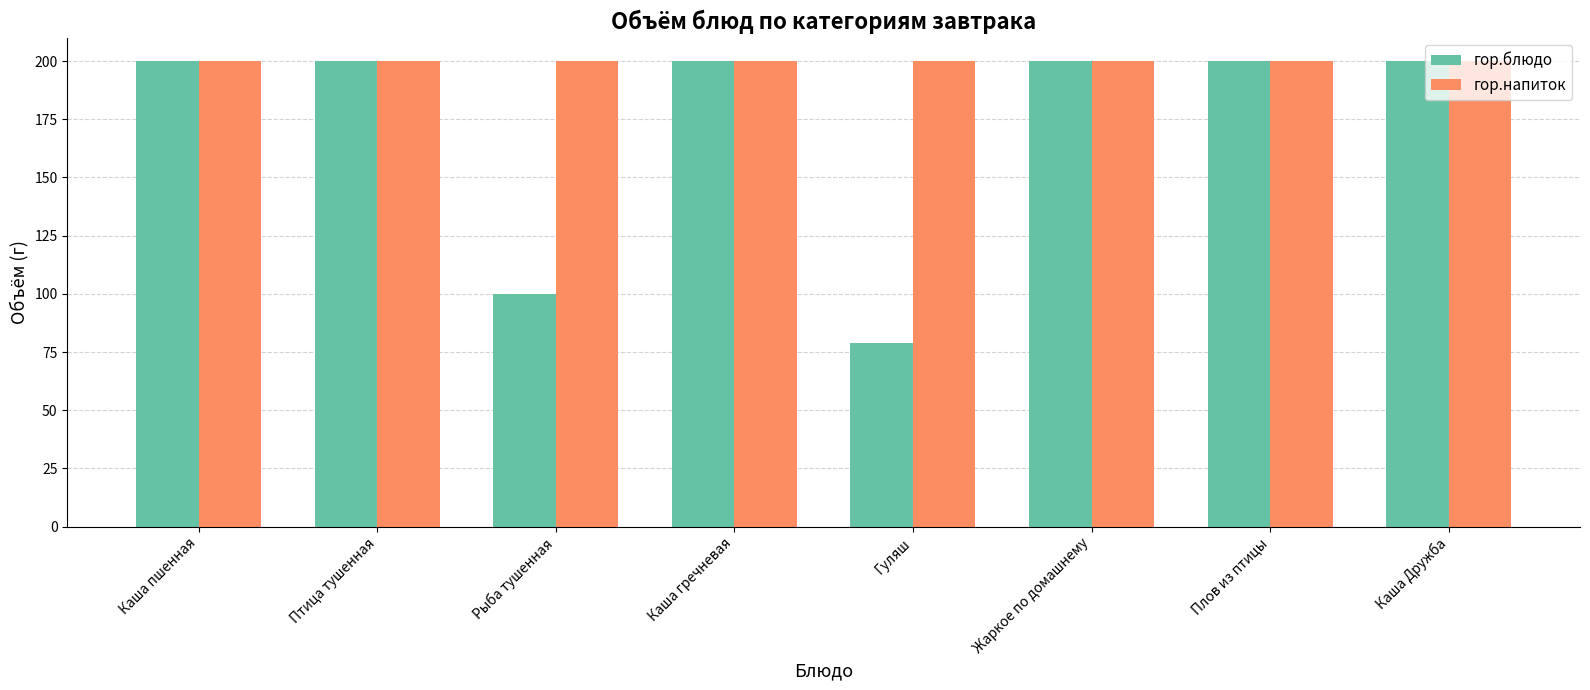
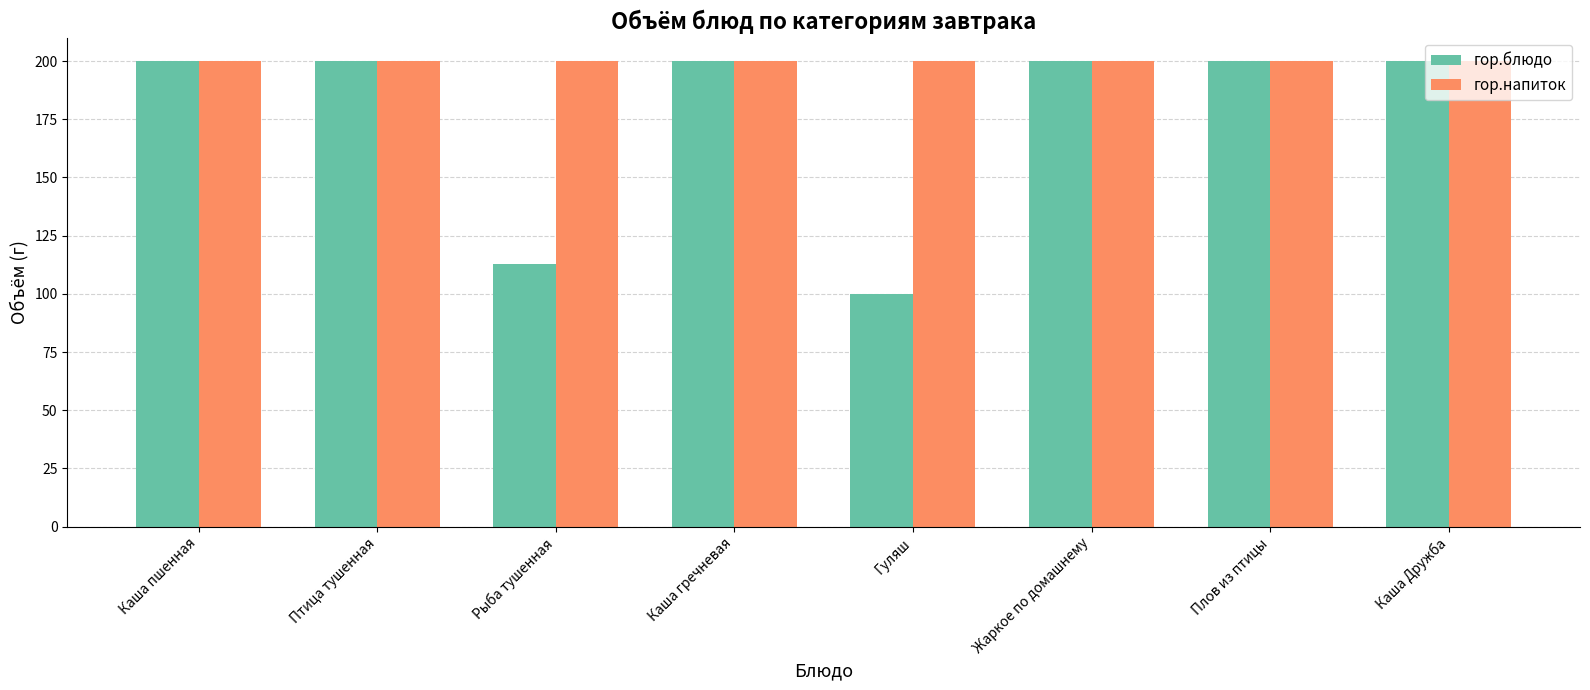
  {
    "гор.блюдо": {
      "Каша пшенная": 200,
      "Птица тушенная": 200,
-     "Рыба тушенная": 100,
+     "Рыба тушенная": 113,
      "Каша гречневая": 200,
-     "Гуляш": 79,
+     "Гуляш": 100,
      "Жаркое по домашнему": 200,
      "Плов из птицы": 200,
      "Каша Дружба": 200
    },
    "гор.напиток": {
      "Каша пшенная": 200,
      "Птица тушенная": 200,
      "Рыба тушенная": 200,
      "Каша гречневая": 200,
      "Гуляш": 200,
      "Жаркое по домашнему": 200,
      "Плов из птицы": 200
    }
  }
